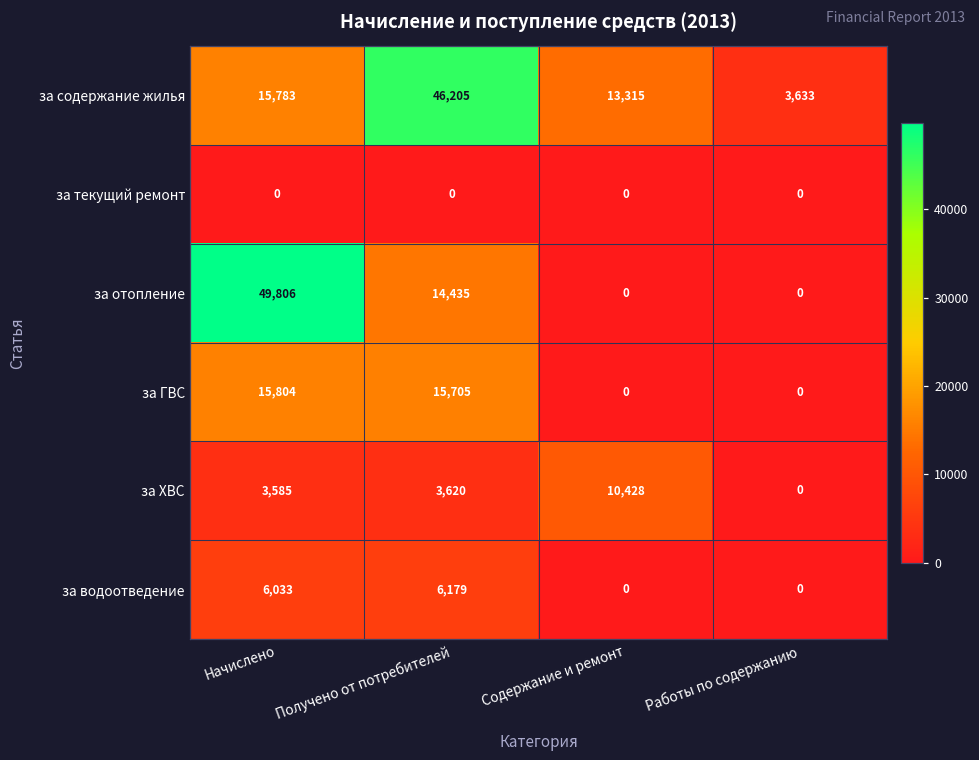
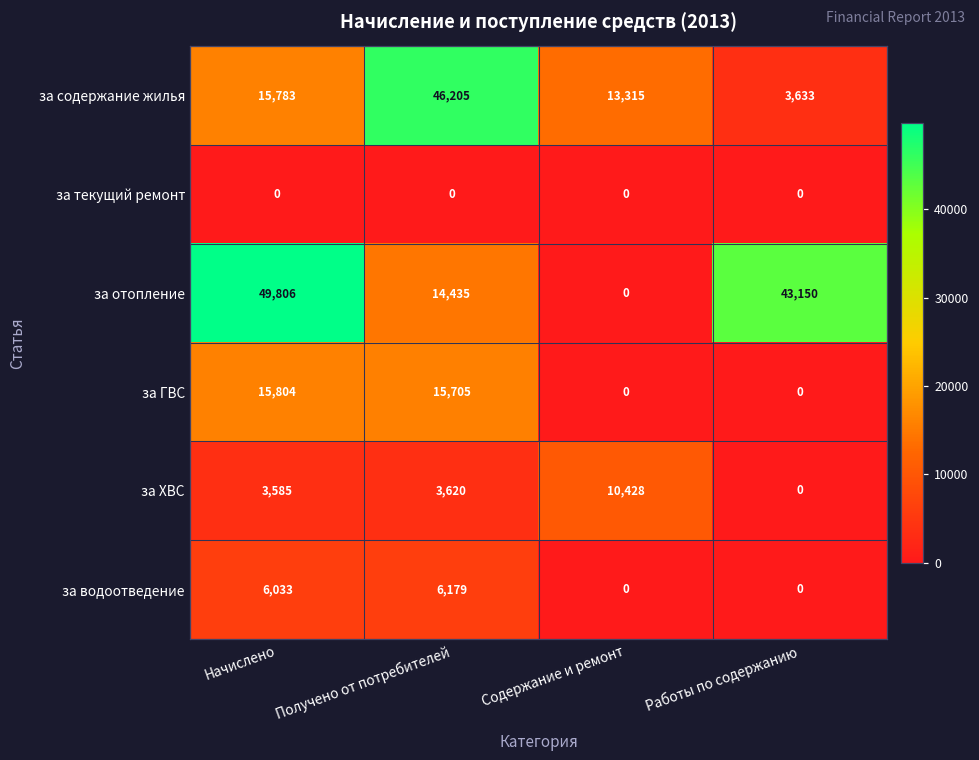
  {
    "за содержание жилья": {
      "Начислено": "15,783",
      "Получено от потребителей": "46,205",
      "Содержание и ремонт": "13,315",
      "Работы по содержанию": "3,633"
    },
    "за текущий ремонт": {
      "Начислено": "0",
      "Получено от потребителей": "0",
      "Содержание и ремонт": "0",
      "Работы по содержанию": "0"
    },
    "за отопление": {
      "Начислено": "49,806",
      "Получено от потребителей": "14,435",
      "Содержание и ремонт": "0",
-     "Работы по содержанию": "0"
+     "Работы по содержанию": "43,150"
    },
    "за ГВС": {
      "Начислено": "15,804",
      "Получено от потребителей": "15,705",
      "Содержание и ремонт": "0",
      "Работы по содержанию": "0"
    },
    "за ХВС": {
      "Начислено": "3,585",
      "Получено от потребителей": "3,620",
      "Содержание и ремонт": "10,428",
      "Работы по содержанию": "0"
    },
    "за водоотведение": {
      "Начислено": "6,033",
      "Получено от потребителей": "6,179",
      "Содержание и ремонт": "0",
      "Работы по содержанию": "0"
    }
  }
